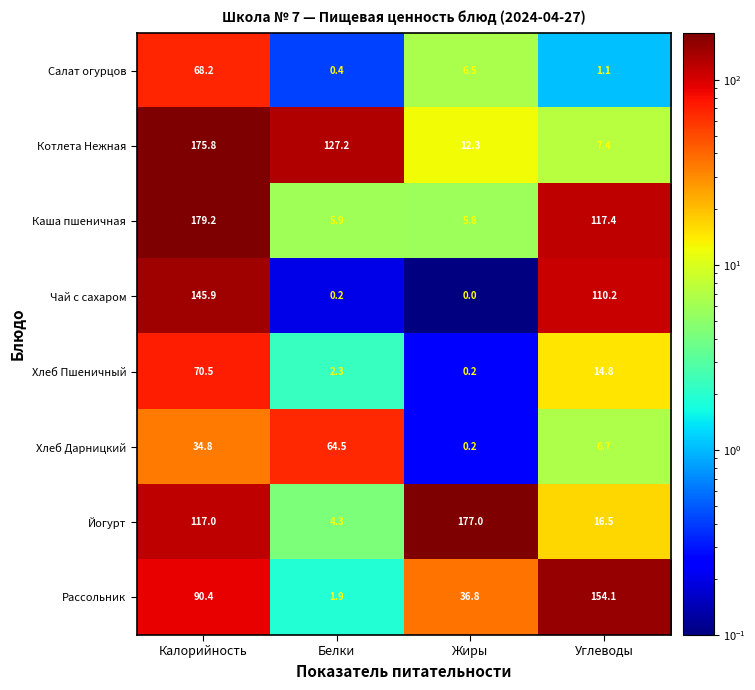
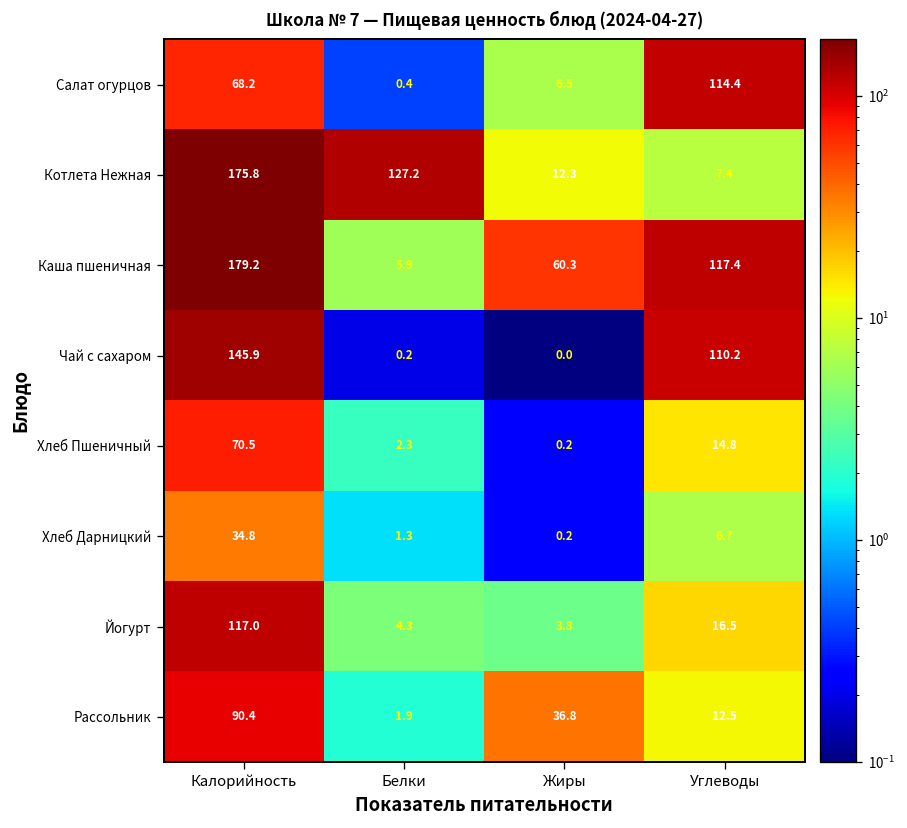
  {
    "Салат огурцов": {
      "Калорийность": 68.2,
      "Белки": 0.4,
      "Жиры": 6.5,
-     "Углеводы": 1.1
+     "Углеводы": 114.4
    },
    "Котлета Нежная": {
      "Калорийность": 175.8,
      "Белки": 127.2,
      "Жиры": 12.3,
      "Углеводы": 7.4
    },
    "Каша пшеничная": {
      "Калорийность": 179.2,
      "Белки": 5.9,
-     "Жиры": 5.8,
+     "Жиры": 60.3,
      "Углеводы": 117.4
    },
    "Чай с сахаром": {
      "Калорийность": 145.9,
      "Белки": 0.2,
      "Жиры": 0.0,
      "Углеводы": 110.2
    },
    "Хлеб Пшеничный": {
      "Калорийность": 70.5,
      "Белки": 2.3,
      "Жиры": 0.2,
      "Углеводы": 14.8
    },
    "Хлеб Дарницкий": {
      "Калорийность": 34.8,
-     "Белки": 64.5,
+     "Белки": 1.3,
      "Жиры": 0.2,
      "Углеводы": 6.7
    },
    "Йогурт": {
      "Калорийность": 117.0,
      "Белки": 4.3,
-     "Жиры": 177.0,
+     "Жиры": 3.8,
      "Углеводы": 16.5
    },
    "Рассольник": {
      "Калорийность": 90.4,
      "Белки": 1.9,
      "Жиры": 36.8,
-     "Углеводы": 154.1
+     "Углеводы": 12.5
    }
  }
